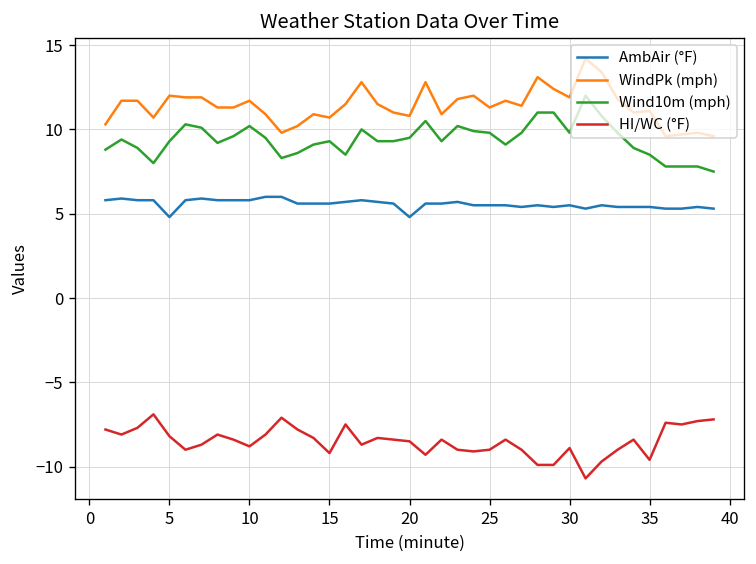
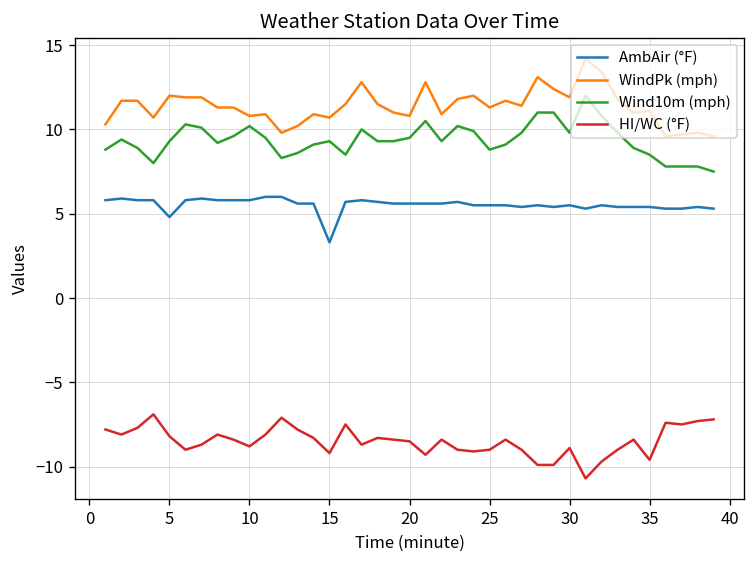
  {
    "AmbAir (°F)": {
      "5": 4.8,
      "10": 5.8,
-     "15": 5.6,
-     "20": 4.8,
+     "15": 3.3,
+     "20": 5.6,
      "25": 5.5,
      "30": 5.5,
      "35": 5.4
    },
    "WindPk (mph)": {
      "5": 12.0,
-     "10": 11.7,
+     "10": 10.8,
      "15": 10.7,
      "20": 10.8,
      "25": 11.3,
      "30": 11.9
    },
    "Wind10m (mph)": {
      "5": 9.3,
      "10": 10.2,
      "15": 9.3,
      "20": 9.5,
-     "25": 9.8,
+     "25": 8.8,
      "30": 9.8,
      "35": 8.5
    },
    "HI/WC (°F)": {
      "5": -8.2,
      "10": -8.8,
      "15": -9.2,
      "20": -8.5,
      "25": -9.0,
      "30": -8.9,
      "35": -9.6
    }
  }
